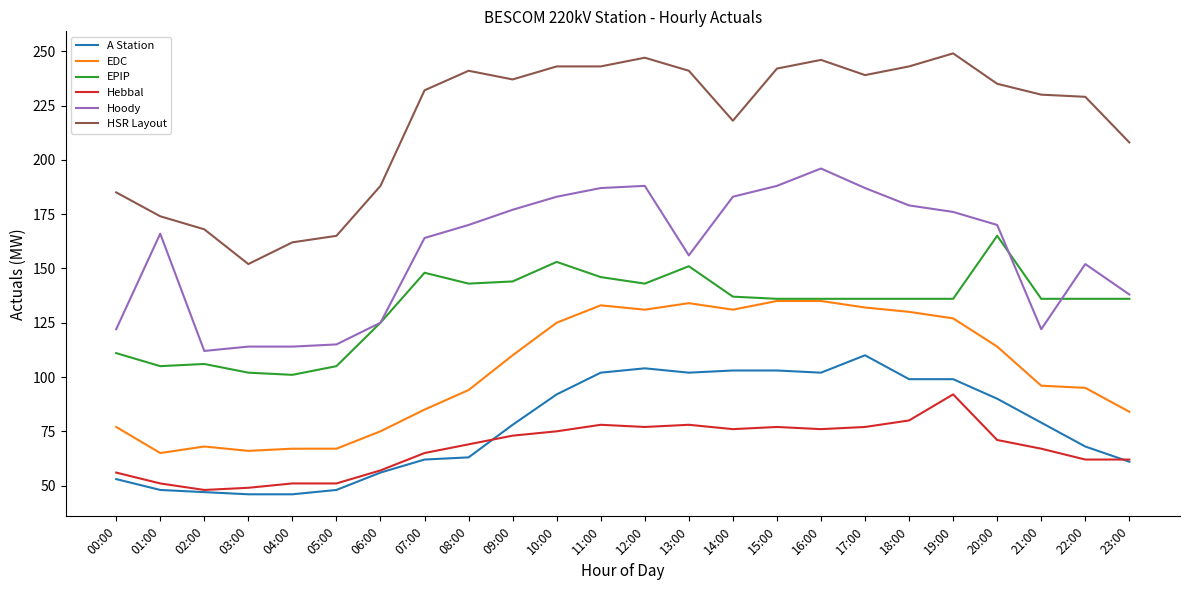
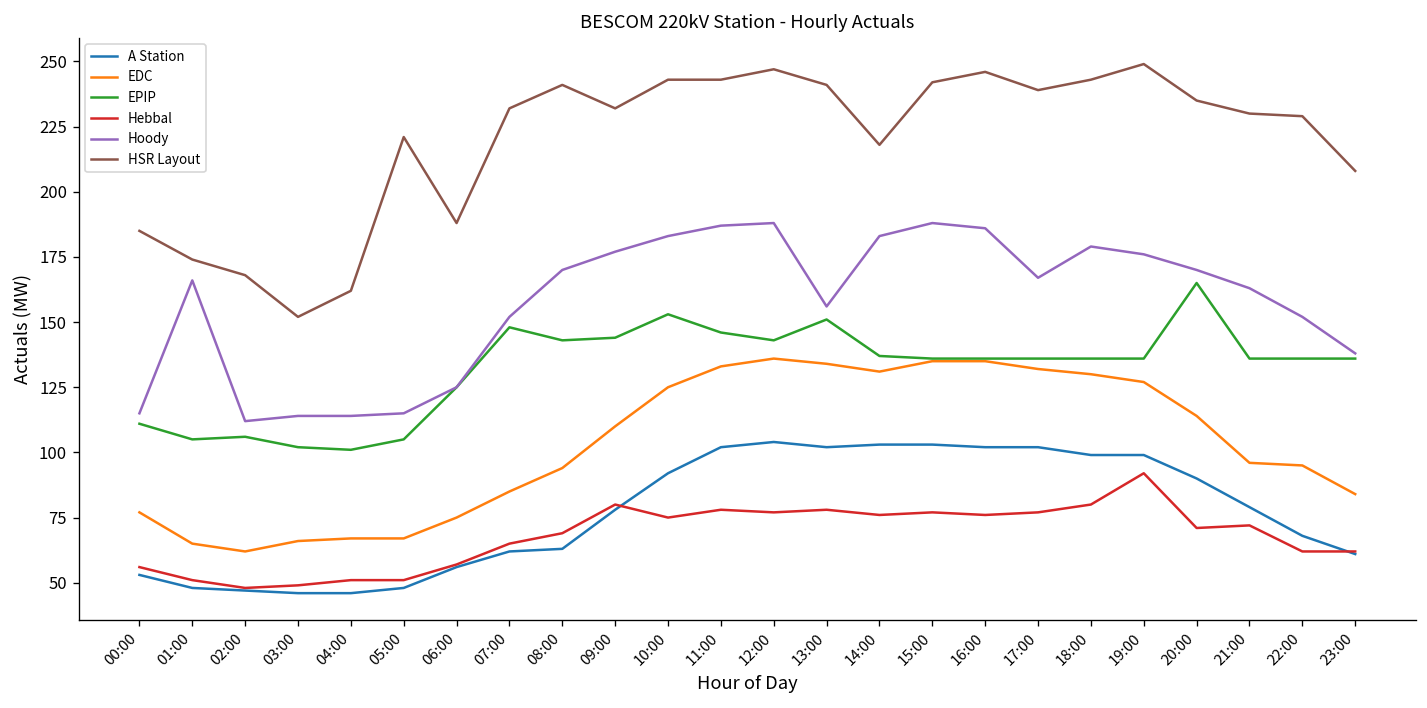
  {
    "A Station": {
      "00:00": 53,
      "01:00": 48,
      "03:00": 46,
      "04:00": 46,
      "05:00": 48,
      "07:00": 62,
      "08:00": 63,
      "09:00": 78,
      "10:00": 92,
      "11:00": 102,
      "12:00": 104,
      "13:00": 102,
      "14:00": 103,
      "15:00": 103,
      "16:00": 102,
-     "17:00": 110,
+     "17:00": 102,
      "18:00": 99,
      "19:00": 99,
      "20:00": 90,
      "21:00": 79,
      "22:00": 68
    },
    "EDC": {
      "00:00": 77,
      "01:00": 65,
-     "02:00": 68,
+     "02:00": 62,
      "03:00": 66,
      "04:00": 67,
      "05:00": 67,
      "06:00": 75,
      "07:00": 85,
      "08:00": 94,
      "09:00": 110,
      "10:00": 125,
      "11:00": 133,
-     "12:00": 131,
+     "12:00": 136,
      "13:00": 134,
      "14:00": 131,
      "17:00": 132,
      "18:00": 130,
      "19:00": 127,
      "20:00": 114,
      "21:00": 96,
      "22:00": 95,
      "23:00": 84
    },
    "EPIP": {
      "00:00": 111,
      "01:00": 105,
      "02:00": 106,
      "03:00": 102,
      "04:00": 101,
      "05:00": 105,
      "07:00": 148,
      "08:00": 143,
      "09:00": 144,
      "10:00": 153,
      "11:00": 146,
      "12:00": 143,
      "13:00": 151,
      "14:00": 137,
      "17:00": 136,
      "18:00": 136,
      "19:00": 136,
      "20:00": 165,
      "21:00": 136,
      "22:00": 136,
      "23:00": 136
    },
    "Hebbal": {
      "00:00": 56,
      "01:00": 51,
      "03:00": 49,
      "04:00": 51,
      "05:00": 51,
      "07:00": 65,
      "08:00": 69,
-     "09:00": 73,
+     "09:00": 80,
      "10:00": 75,
      "11:00": 78,
      "12:00": 77,
      "13:00": 78,
      "14:00": 76,
      "15:00": 77,
      "16:00": 76,
      "17:00": 77,
      "18:00": 80,
      "19:00": 92,
      "20:00": 71,
-     "21:00": 67,
+     "21:00": 72,
      "22:00": 62
    },
    "Hoody": {
-     "00:00": 122,
+     "00:00": 115,
      "01:00": 166,
      "02:00": 112,
      "03:00": 114,
      "04:00": 114,
      "05:00": 115,
-     "07:00": 164,
+     "07:00": 152,
      "08:00": 170,
      "09:00": 177,
      "10:00": 183,
      "11:00": 187,
      "12:00": 188,
      "13:00": 156,
      "14:00": 183,
      "15:00": 188,
-     "16:00": 196,
-     "17:00": 187,
+     "16:00": 186,
+     "17:00": 167,
      "18:00": 179,
      "19:00": 176,
      "20:00": 170,
-     "21:00": 122,
+     "21:00": 163,
      "22:00": 152,
      "23:00": 138
    },
    "HSR Layout": {
      "00:00": 185,
      "01:00": 174,
      "02:00": 168,
      "03:00": 152,
      "04:00": 162,
-     "05:00": 165,
+     "05:00": 221,
      "06:00": 188,
      "07:00": 232,
      "08:00": 241,
-     "09:00": 237,
+     "09:00": 232,
      "10:00": 243,
      "11:00": 243,
      "12:00": 247,
      "13:00": 241,
      "14:00": 218,
      "15:00": 242,
      "16:00": 246,
      "17:00": 239,
      "18:00": 243,
      "19:00": 249,
      "20:00": 235,
      "21:00": 230,
      "22:00": 229,
      "23:00": 208
    }
  }
